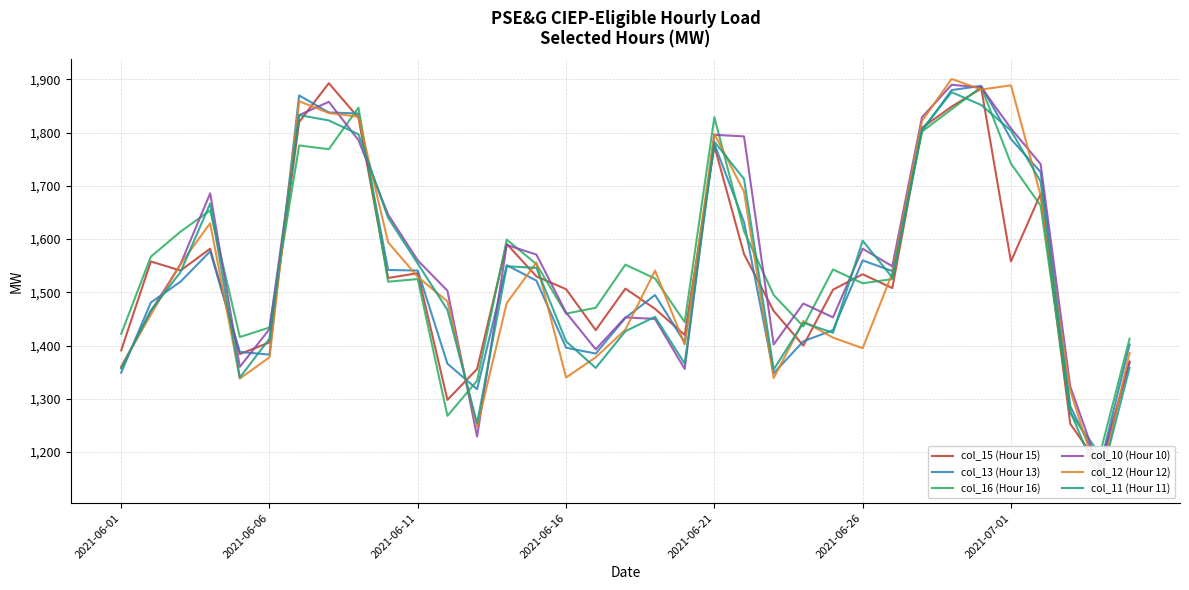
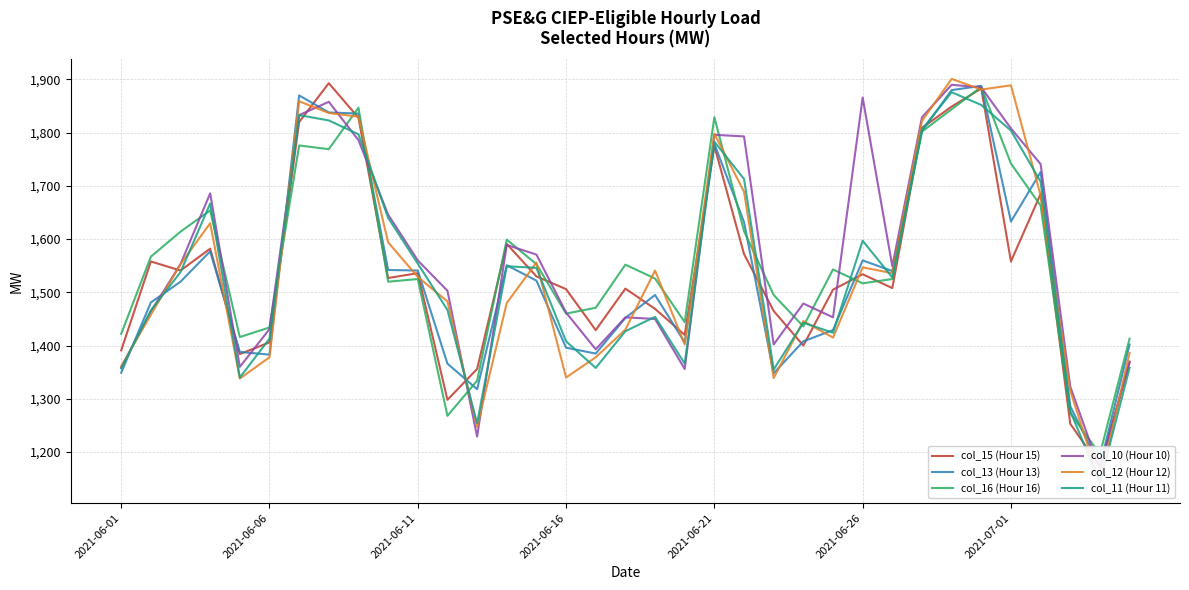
  {
    "col_15 (Hour 15)": {
      "2021-06-01": "1,390",
      "2021-06-06": "1,410",
      "2021-06-11": "1,540",
      "2021-06-16": "1,510",
      "2021-06-26": "1,530",
      "2021-07-01": "1,560"
    },
    "col_13 (Hour 13)": {
      "2021-06-01": "1,350",
      "2021-06-06": "1,380",
      "2021-06-11": "1,540",
      "2021-06-16": "1,400",
      "2021-06-26": "1,560",
-     "2021-07-01": "1,790"
+     "2021-07-01": "1,630"
    },
    "col_10 (Hour 10)": {
      "2021-06-11": "1,560",
-     "2021-06-26": "1,580"
+     "2021-06-26": "1,870"
    },
    "col_12 (Hour 12)": {
      "2021-06-06": "1,380",
      "2021-06-16": "1,340",
-     "2021-06-26": "1,400",
+     "2021-06-26": "1,550",
      "2021-07-01": "1,890"
    }
  }
